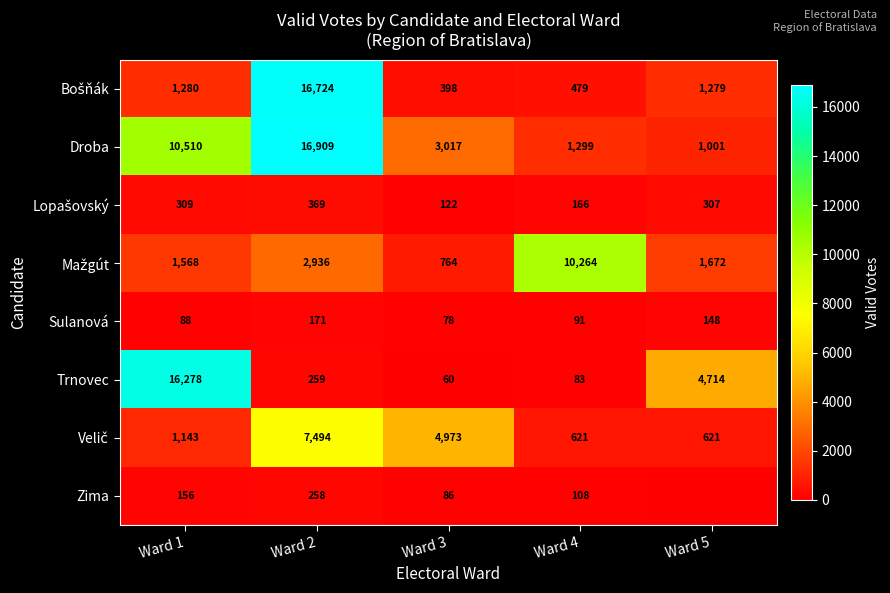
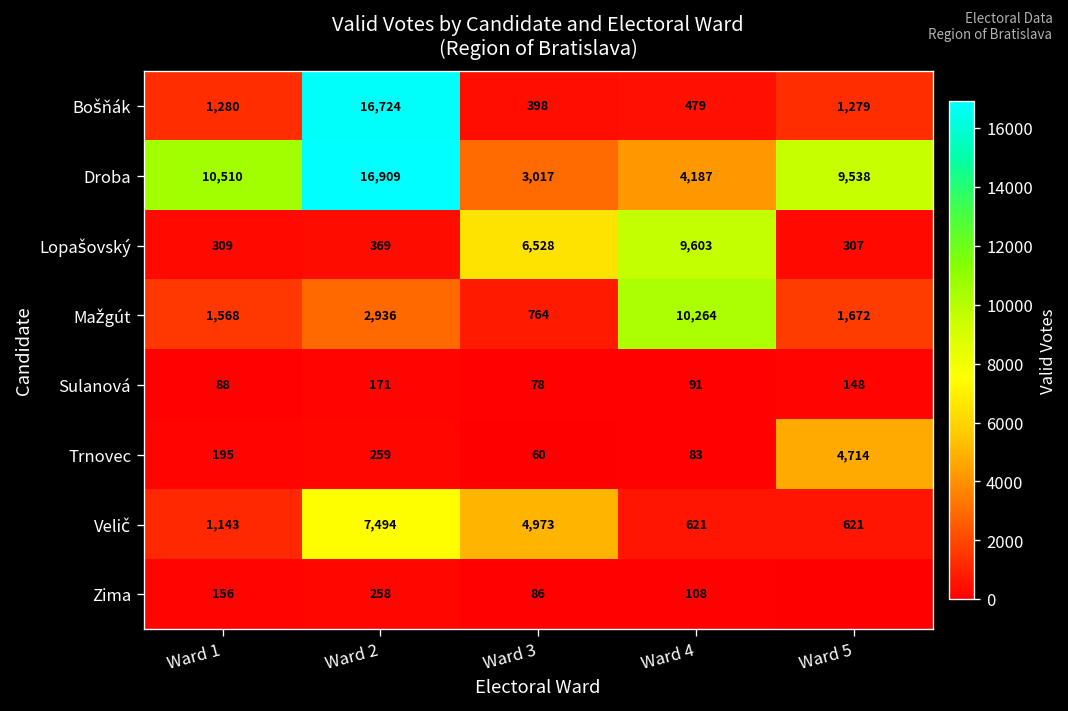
  {
    "Bošňák": {
      "Ward 1": "1,280",
      "Ward 2": "16,724",
      "Ward 3": "398",
      "Ward 4": "479",
      "Ward 5": "1,279"
    },
    "Droba": {
      "Ward 1": "10,510",
      "Ward 2": "16,909",
      "Ward 3": "3,017",
-     "Ward 4": "1,299",
-     "Ward 5": "1,001"
+     "Ward 4": "4,187",
+     "Ward 5": "9,538"
    },
    "Lopašovský": {
      "Ward 1": "309",
      "Ward 2": "369",
-     "Ward 3": "122",
-     "Ward 4": "166",
+     "Ward 3": "6,528",
+     "Ward 4": "9,603",
      "Ward 5": "307"
    },
    "Mažgút": {
      "Ward 1": "1,568",
      "Ward 2": "2,936",
      "Ward 3": "764",
      "Ward 4": "10,264",
      "Ward 5": "1,672"
    },
    "Sulanová": {
      "Ward 1": "88",
      "Ward 2": "171",
      "Ward 3": "78",
      "Ward 4": "91",
      "Ward 5": "148"
    },
    "Trnovec": {
-     "Ward 1": "16,278",
+     "Ward 1": "195",
      "Ward 2": "259",
      "Ward 3": "60",
      "Ward 4": "83",
      "Ward 5": "4,714"
    },
    "Velič": {
      "Ward 1": "1,143",
      "Ward 2": "7,494",
      "Ward 3": "4,973",
      "Ward 4": "621",
      "Ward 5": "621"
    },
    "Zima": {
      "Ward 1": "156",
      "Ward 2": "258",
      "Ward 3": "86",
      "Ward 4": "108"
    }
  }
